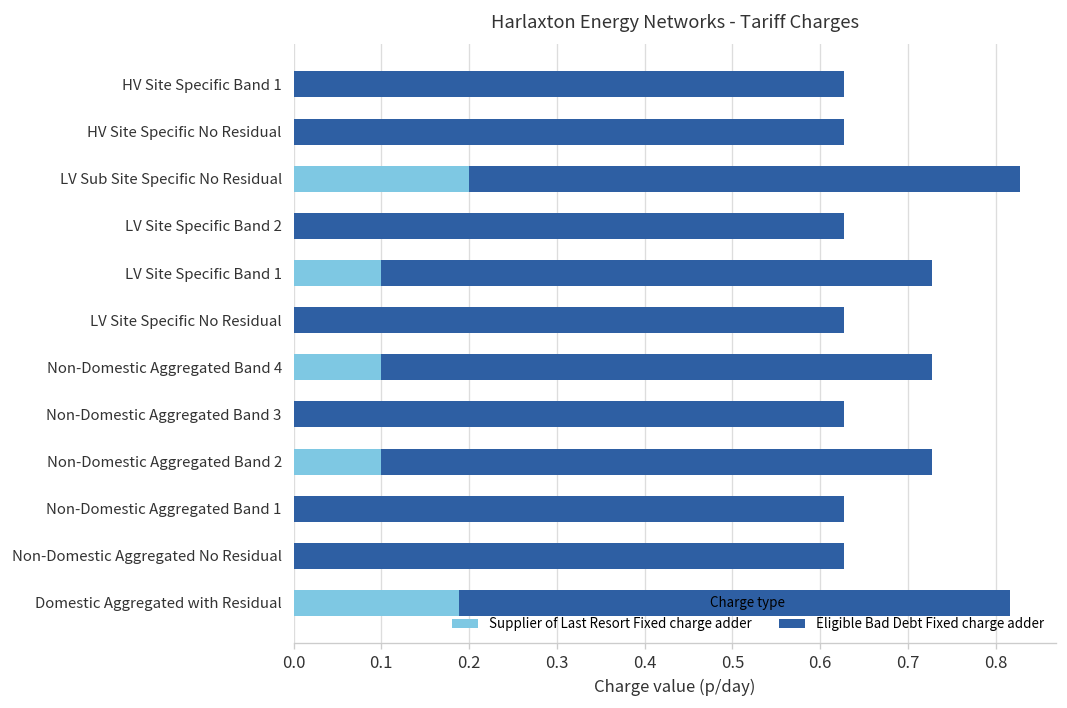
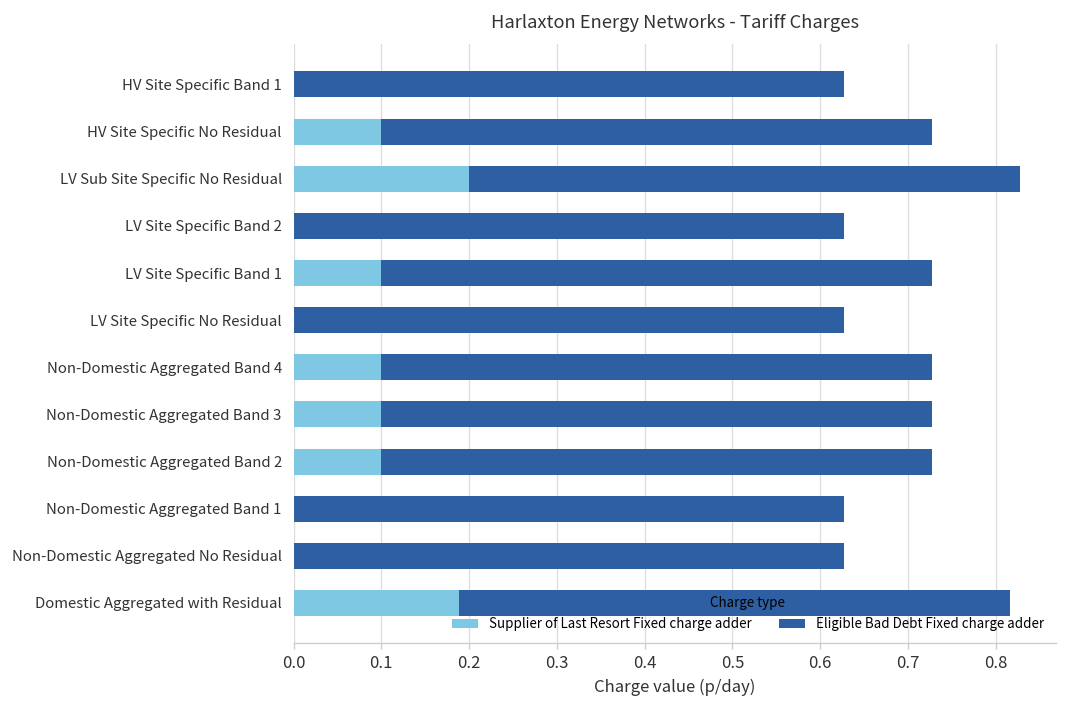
  {
    "Supplier of Last Resort Fixed charge adder": {
      "HV Site Specific Band 1": 0.0,
-     "HV Site Specific No Residual": 0.0,
+     "HV Site Specific No Residual": 0.1,
      "LV Sub Site Specific No Residual": 0.2,
      "LV Site Specific Band 2": 0.0,
      "LV Site Specific Band 1": 0.1,
      "LV Site Specific No Residual": 0.0,
      "Non-Domestic Aggregated Band 4": 0.1,
-     "Non-Domestic Aggregated Band 3": 0.0,
+     "Non-Domestic Aggregated Band 3": 0.1,
      "Non-Domestic Aggregated Band 2": 0.1,
      "Non-Domestic Aggregated Band 1": 0.0,
      "Non-Domestic Aggregated No Residual": 0.0,
      "Domestic Aggregated with Residual": 0.19
    },
    "Eligible Bad Debt Fixed charge adder": {
      "HV Site Specific Band 1": 0.63,
      "HV Site Specific No Residual": 0.63,
      "LV Sub Site Specific No Residual": 0.63,
      "LV Site Specific Band 2": 0.63,
      "LV Site Specific Band 1": 0.63,
      "LV Site Specific No Residual": 0.63,
      "Non-Domestic Aggregated Band 4": 0.63,
      "Non-Domestic Aggregated Band 3": 0.63,
      "Non-Domestic Aggregated Band 2": 0.63,
      "Non-Domestic Aggregated Band 1": 0.63,
      "Non-Domestic Aggregated No Residual": 0.63,
      "Domestic Aggregated with Residual": 0.63
    }
  }
